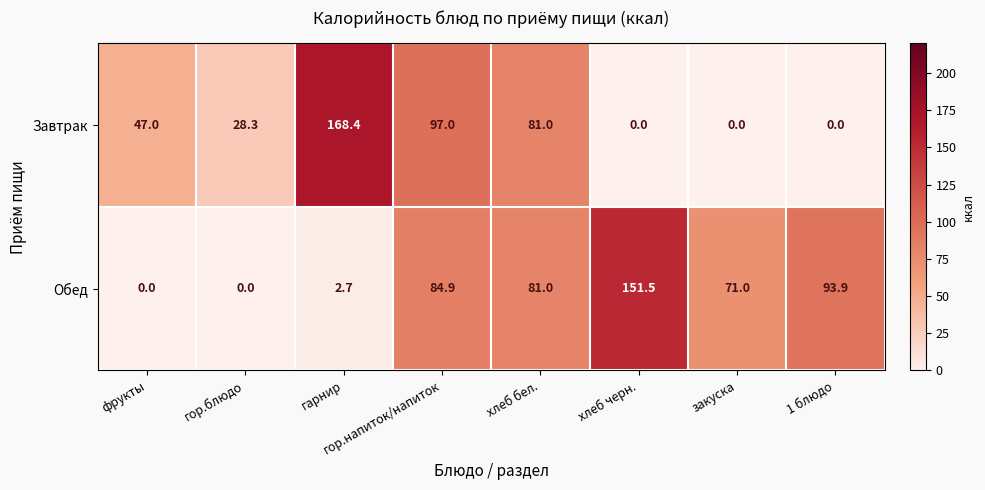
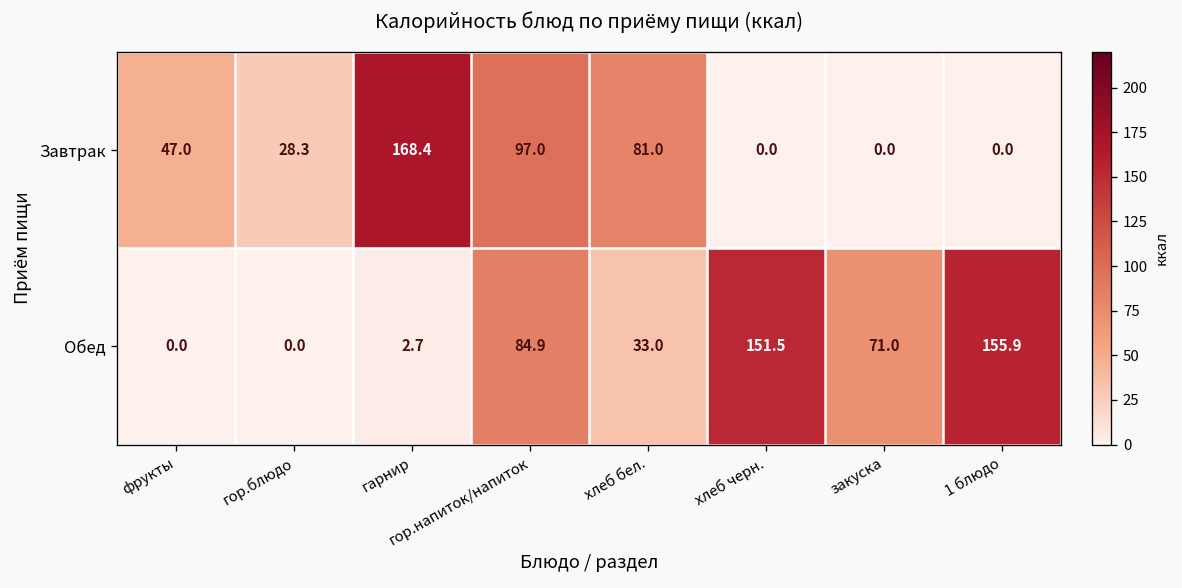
  {
    "Завтрак": {
      "фрукты": 47.0,
      "гор.блюдо": 28.3,
      "гарнир": 168.4,
      "гор.напиток/напиток": 97.0,
      "хлеб бел.": 81.0,
      "хлеб черн.": 0.0,
      "закуска": 0.0,
      "1 блюдо": 0.0
    },
    "Обед": {
      "фрукты": 0.0,
      "гор.блюдо": 0.0,
      "гарнир": 2.7,
      "гор.напиток/напиток": 84.9,
-     "хлеб бел.": 81.0,
+     "хлеб бел.": 33.0,
      "хлеб черн.": 151.5,
      "закуска": 71.0,
-     "1 блюдо": 93.9
+     "1 блюдо": 155.9
    }
  }
